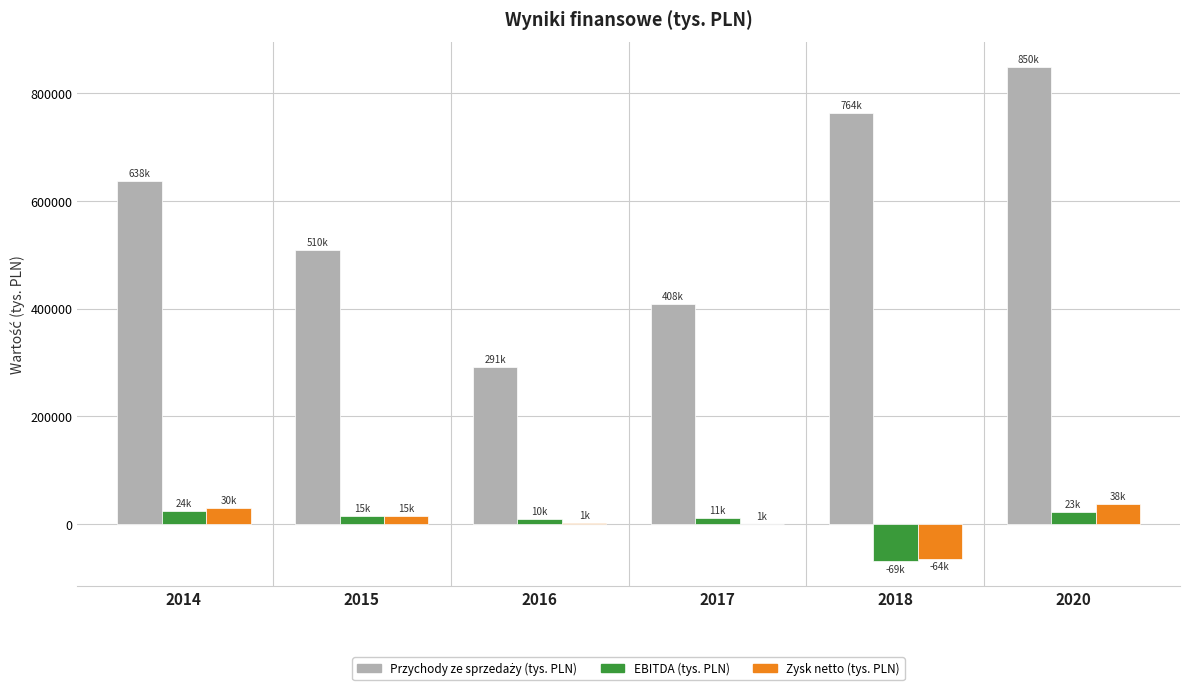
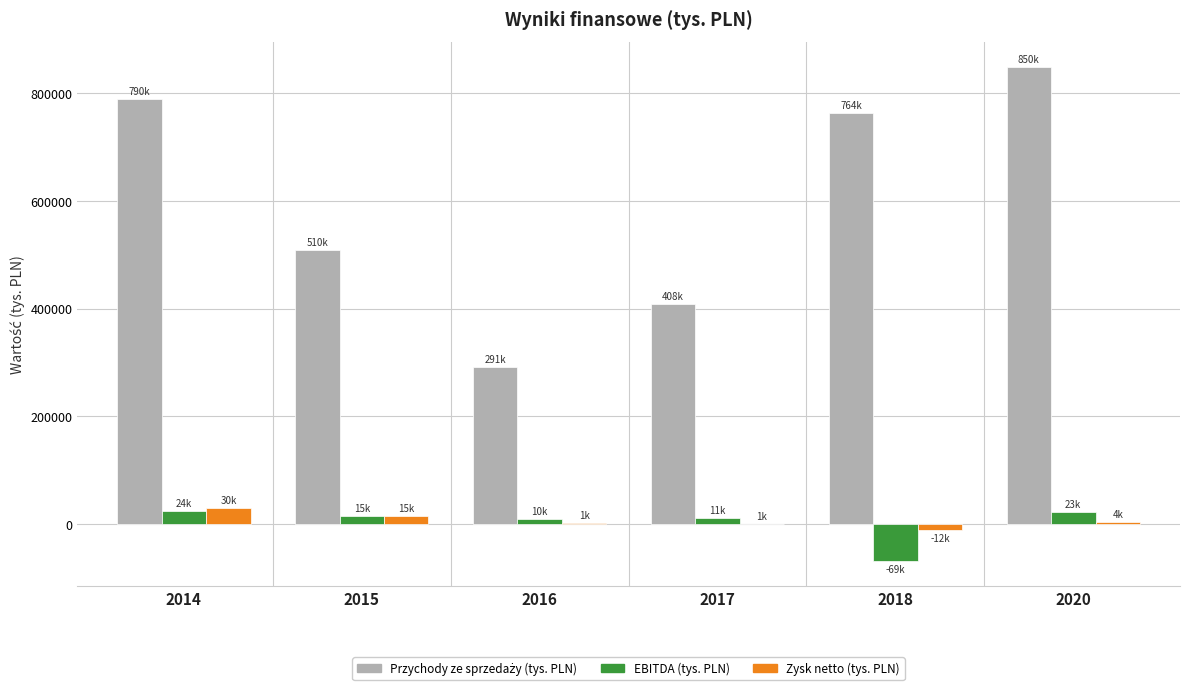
  {
    "Przychody ze sprzedaży (tys. PLN)": {
-     "2014": "638k",
+     "2014": "790k",
      "2015": "510k",
      "2016": "291k",
      "2017": "408k",
      "2018": "764k",
      "2020": "850k"
    },
    "EBITDA (tys. PLN)": {
      "2014": "24k",
      "2015": "15k",
      "2016": "10k",
      "2017": "11k",
      "2018": "-69k",
      "2020": "23k"
    },
    "Zysk netto (tys. PLN)": {
      "2014": "30k",
      "2015": "15k",
      "2016": "1k",
      "2017": "1k",
-     "2018": "-64k",
-     "2020": "38k"
+     "2018": "-12k",
+     "2020": "4k"
    }
  }
